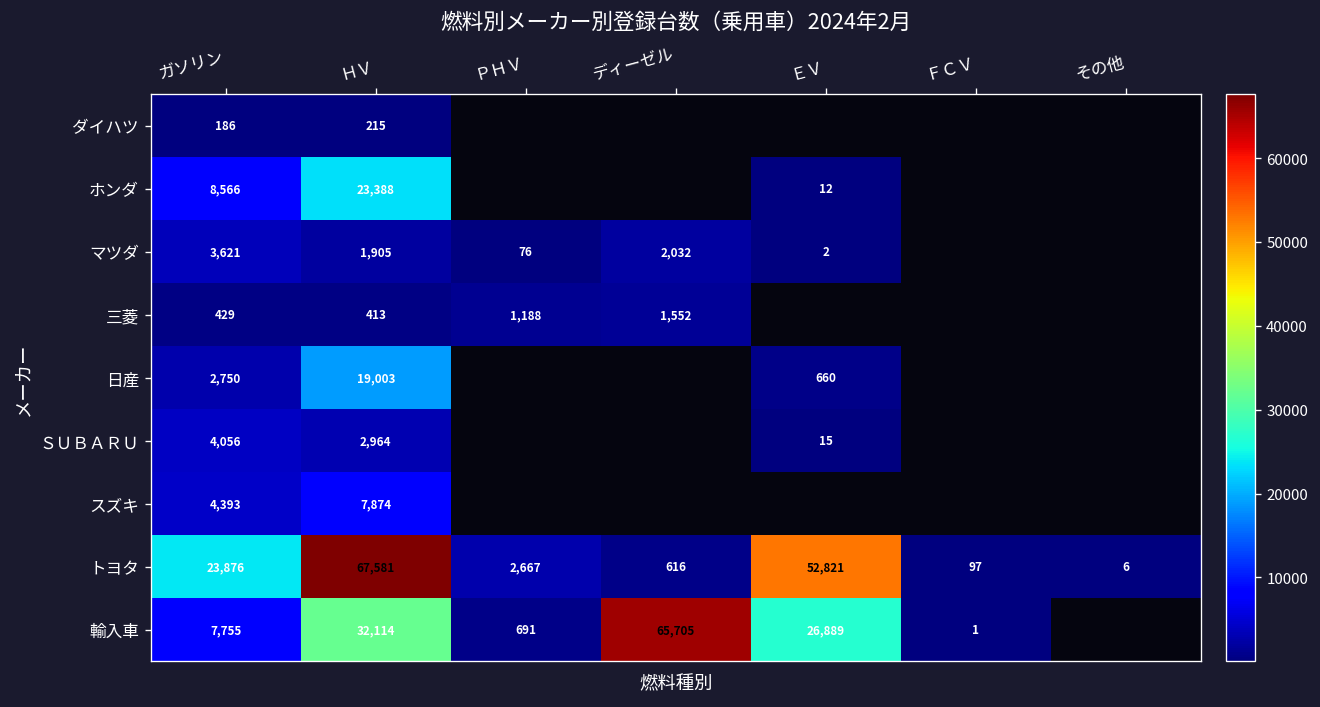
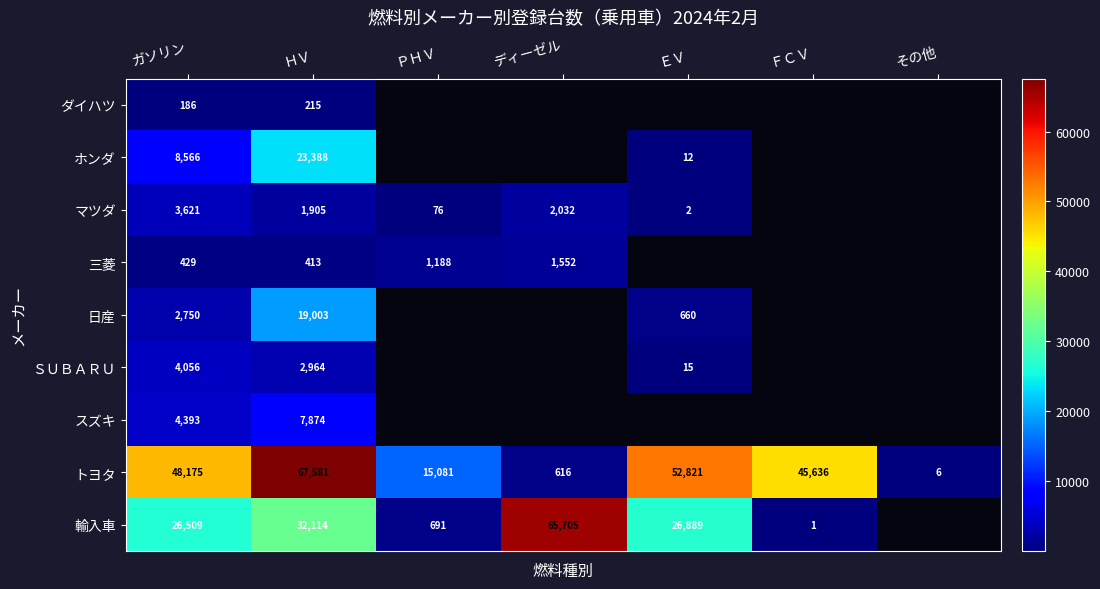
  {
    "ダイハツ": {
      "ガソリン": "186",
      "ＨＶ": "215"
    },
    "ホンダ": {
      "ガソリン": "8,566",
      "ＨＶ": "23,388",
      "ＥＶ": "12"
    },
    "マツダ": {
      "ガソリン": "3,621",
      "ＨＶ": "1,905",
      "ＰＨＶ": "76",
      "ディーゼル": "2,032",
      "ＥＶ": "2"
    },
    "三菱": {
      "ガソリン": "429",
      "ＨＶ": "413",
      "ＰＨＶ": "1,188",
      "ディーゼル": "1,552"
    },
    "日産": {
      "ガソリン": "2,750",
      "ＨＶ": "19,003",
      "ＥＶ": "660"
    },
    "ＳＵＢＡＲＵ": {
      "ガソリン": "4,056",
      "ＨＶ": "2,964",
      "ＥＶ": "15"
    },
    "スズキ": {
      "ガソリン": "4,393",
      "ＨＶ": "7,874"
    },
    "トヨタ": {
-     "ガソリン": "23,876",
+     "ガソリン": "48,175",
      "ＨＶ": "67,581",
-     "ＰＨＶ": "2,667",
+     "ＰＨＶ": "15,081",
      "ディーゼル": "616",
      "ＥＶ": "52,821",
-     "ＦＣＶ": "97",
+     "ＦＣＶ": "45,636",
      "その他": "6"
    },
    "輸入車": {
-     "ガソリン": "7,755",
+     "ガソリン": "26,509",
      "ＨＶ": "32,114",
      "ＰＨＶ": "691",
      "ディーゼル": "65,705",
      "ＥＶ": "26,889",
      "ＦＣＶ": "1"
    }
  }
